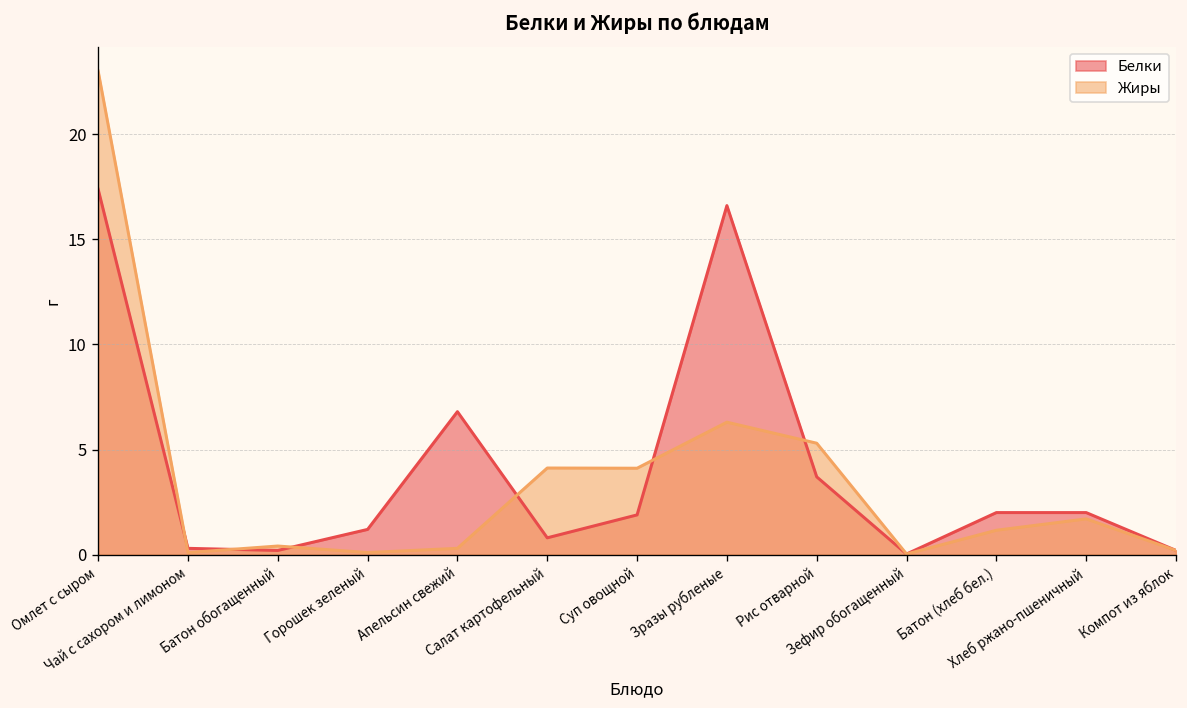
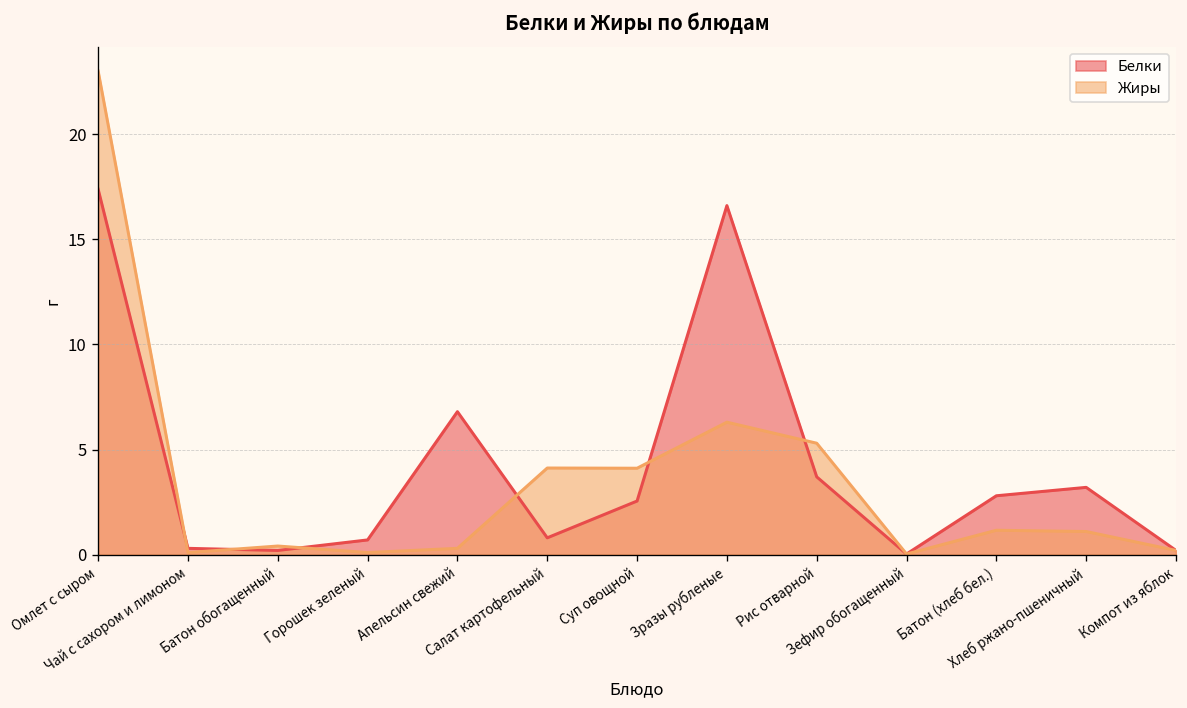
  {
    "Белки": {
      "Омлет с сыром": 17.4,
      "Чай с сахором и лимоном": 0.3,
      "Батон обогащенный": 0.2,
-     "Горошек зеленый": 1.2,
+     "Горошек зеленый": 0.7,
      "Апельсин свежий": 6.8,
      "Салат картофельный": 0.8,
-     "Суп овощной": 1.9,
+     "Суп овощной": 2.6,
      "Зразы рубленые": 16.6,
      "Рис отварной": 3.7,
-     "Батон (хлеб бел.)": 2.0,
-     "Хлеб ржано-пшеничный": 2.0
+     "Батон (хлеб бел.)": 2.8,
+     "Хлеб ржано-пшеничный": 3.2
    },
    "Жиры": {
      "Омлет с сыром": 23.0,
      "Чай с сахором и лимоном": 0.1,
      "Батон обогащенный": 0.4,
      "Горошек зеленый": 0.1,
      "Апельсин свежий": 0.3,
      "Салат картофельный": 4.1,
      "Суп овощной": 4.1,
      "Зразы рубленые": 6.3,
      "Рис отварной": 5.3,
      "Батон (хлеб бел.)": 1.2,
-     "Хлеб ржано-пшеничный": 1.7
+     "Хлеб ржано-пшеничный": 1.1
    }
  }
